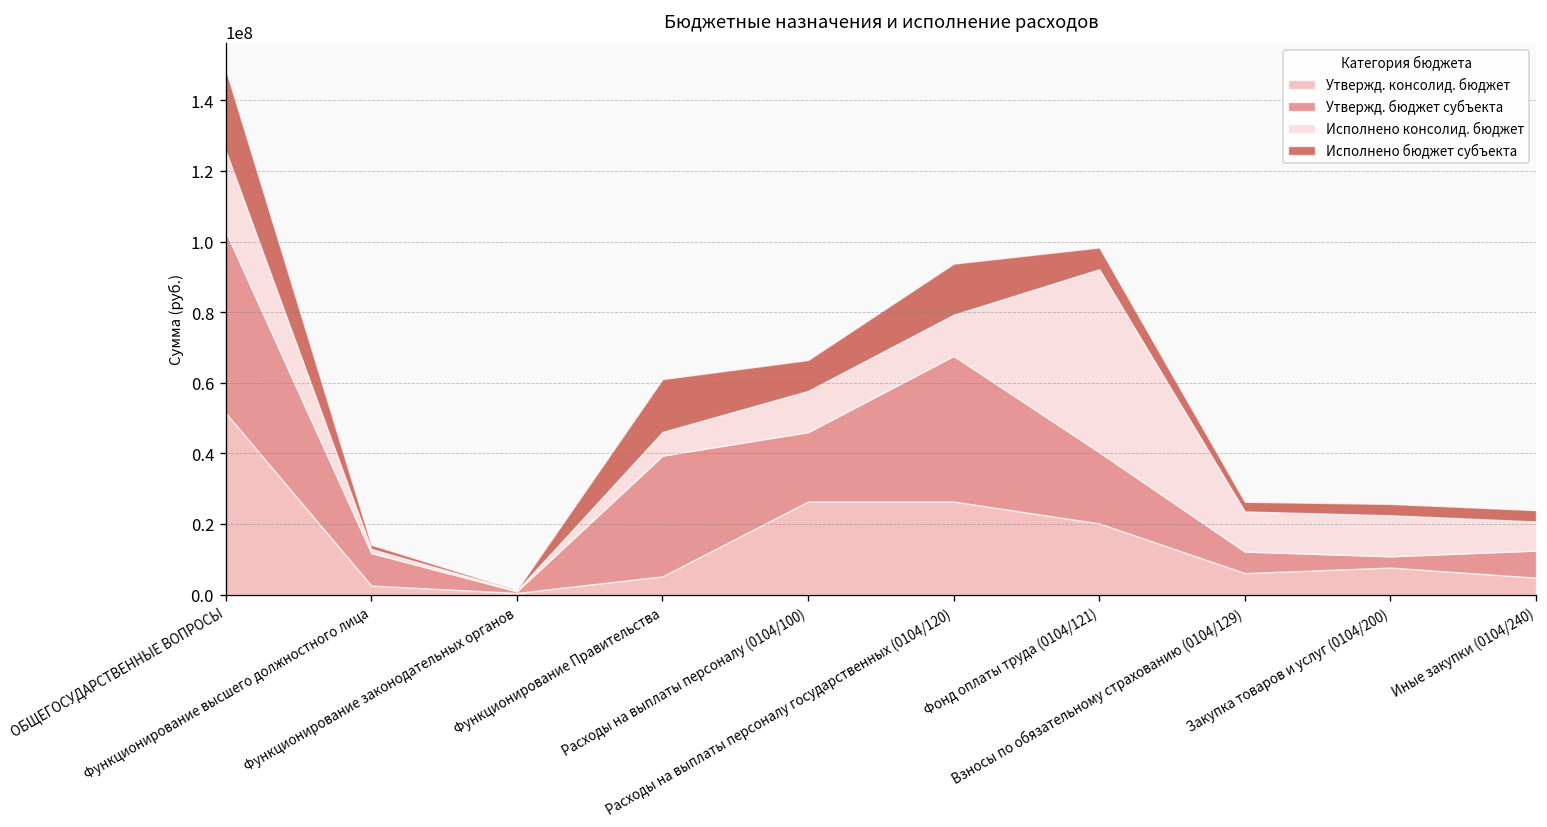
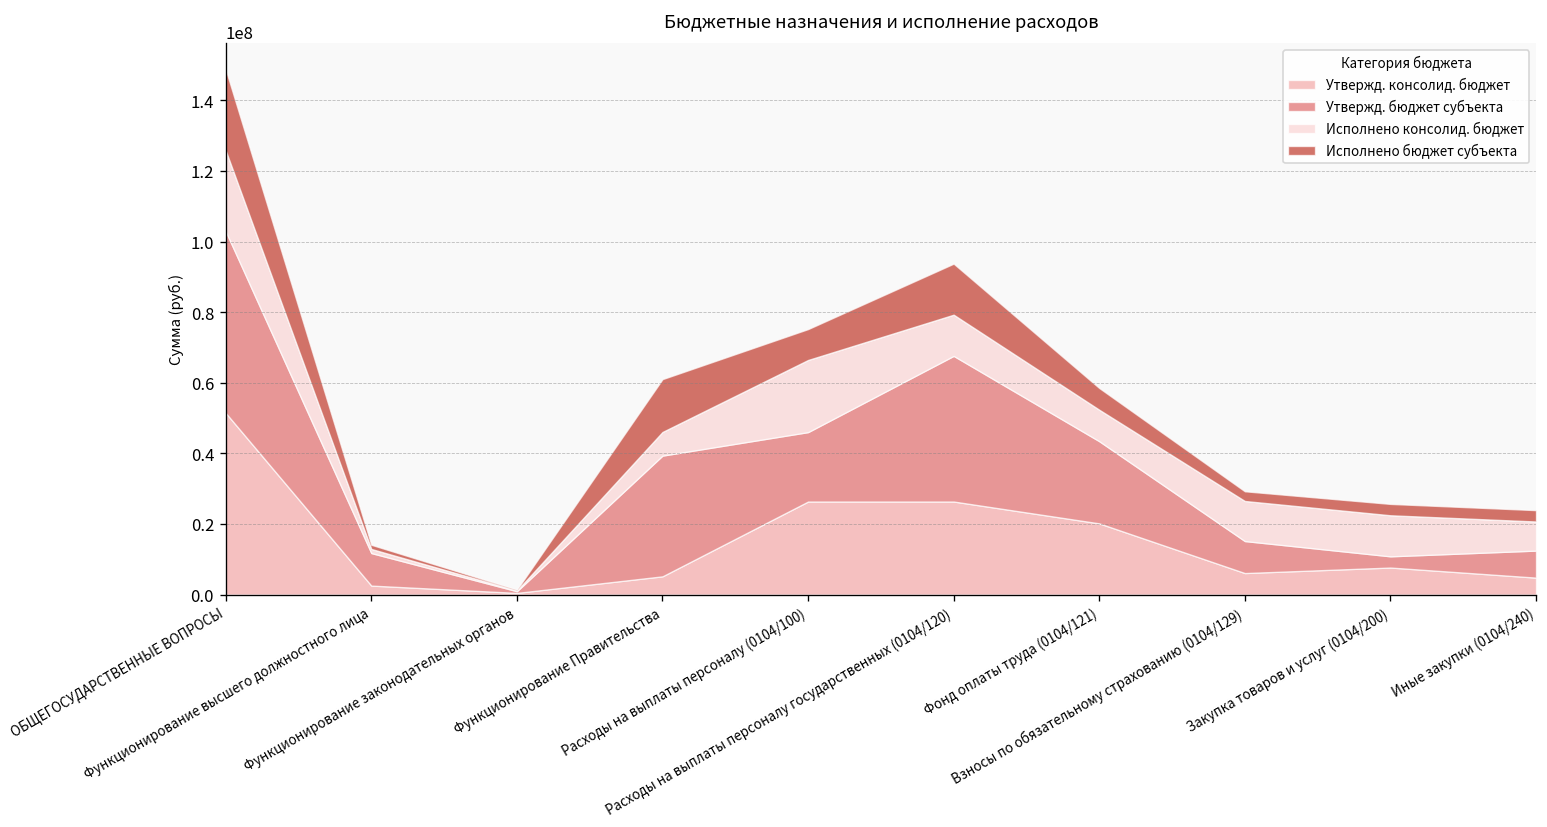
  {
    "Утвержд. консолид. бюджет": {
      "ОБЩЕГОСУДАРСТВЕННЫЕ ВОПРОСЫ": 51000000,
      "Функционирование высшего должностного лица": 3000000,
      "Функционирование Правительства": 5000000,
      "Расходы на выплаты персоналу (0104/100)": 26000000,
      "Расходы на выплаты персоналу государственных (0104/120)": 26000000,
      "Фонд оплаты труда (0104/121)": 20000000,
      "Взносы по обязательному страхованию (0104/129)": 6000000,
      "Закупка товаров и услуг (0104/200)": 8000000,
      "Иные закупки (0104/240)": 5000000
    },
    "Утвержд. бюджет субъекта": {
      "ОБЩЕГОСУДАРСТВЕННЫЕ ВОПРОСЫ": 51000000,
      "Функционирование высшего должностного лица": 9000000,
      "Функционирование Правительства": 34000000,
      "Расходы на выплаты персоналу (0104/100)": 20000000,
      "Расходы на выплаты персоналу государственных (0104/120)": 41000000,
-     "Фонд оплаты труда (0104/121)": 20000000,
-     "Взносы по обязательному страхованию (0104/129)": 6000000,
+     "Фонд оплаты труда (0104/121)": 23000000,
+     "Взносы по обязательному страхованию (0104/129)": 9000000,
      "Закупка товаров и услуг (0104/200)": 3000000,
      "Иные закупки (0104/240)": 8000000
    },
    "Исполнено консолид. бюджет": {
      "ОБЩЕГОСУДАРСТВЕННЫЕ ВОПРОСЫ": 23000000,
      "Функционирование высшего должностного лица": 1000000,
      "Функционирование Правительства": 7000000,
-     "Расходы на выплаты персоналу (0104/100)": 12000000,
+     "Расходы на выплаты персоналу (0104/100)": 20000000,
      "Расходы на выплаты персоналу государственных (0104/120)": 12000000,
-     "Фонд оплаты труда (0104/121)": 52000000,
+     "Фонд оплаты труда (0104/121)": 9000000,
      "Взносы по обязательному страхованию (0104/129)": 11000000,
      "Закупка товаров и услуг (0104/200)": 12000000,
      "Иные закупки (0104/240)": 8000000
    },
    "Исполнено бюджет субъекта": {
      "ОБЩЕГОСУДАРСТВЕННЫЕ ВОПРОСЫ": 23000000,
      "Функционирование высшего должностного лица": 1000000,
      "Функционирование Правительства": 15000000,
      "Расходы на выплаты персоналу (0104/100)": 9000000,
      "Расходы на выплаты персоналу государственных (0104/120)": 14000000,
      "Фонд оплаты труда (0104/121)": 6000000,
      "Взносы по обязательному страхованию (0104/129)": 3000000,
      "Закупка товаров и услуг (0104/200)": 3000000,
      "Иные закупки (0104/240)": 3000000
    }
  }
